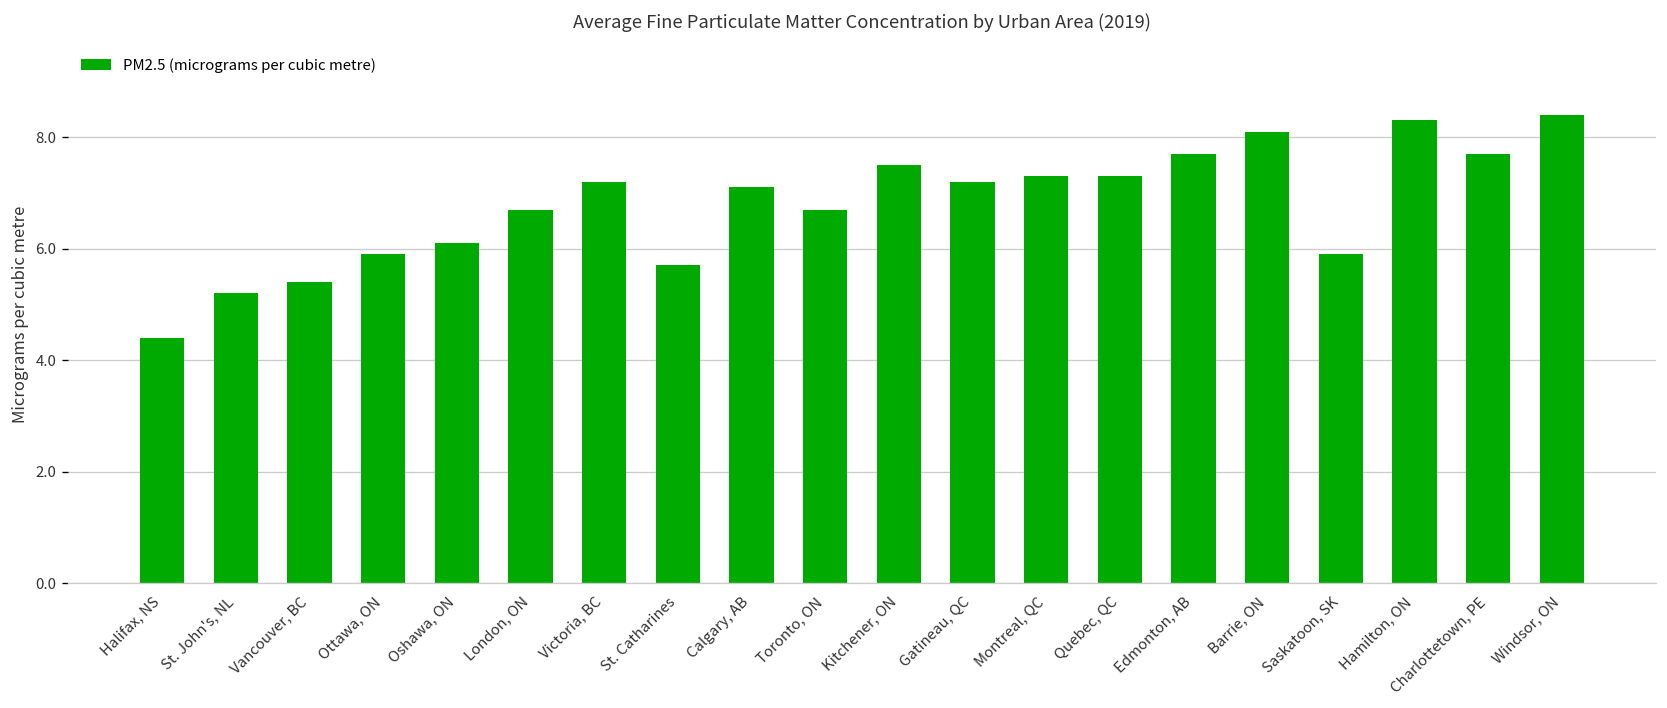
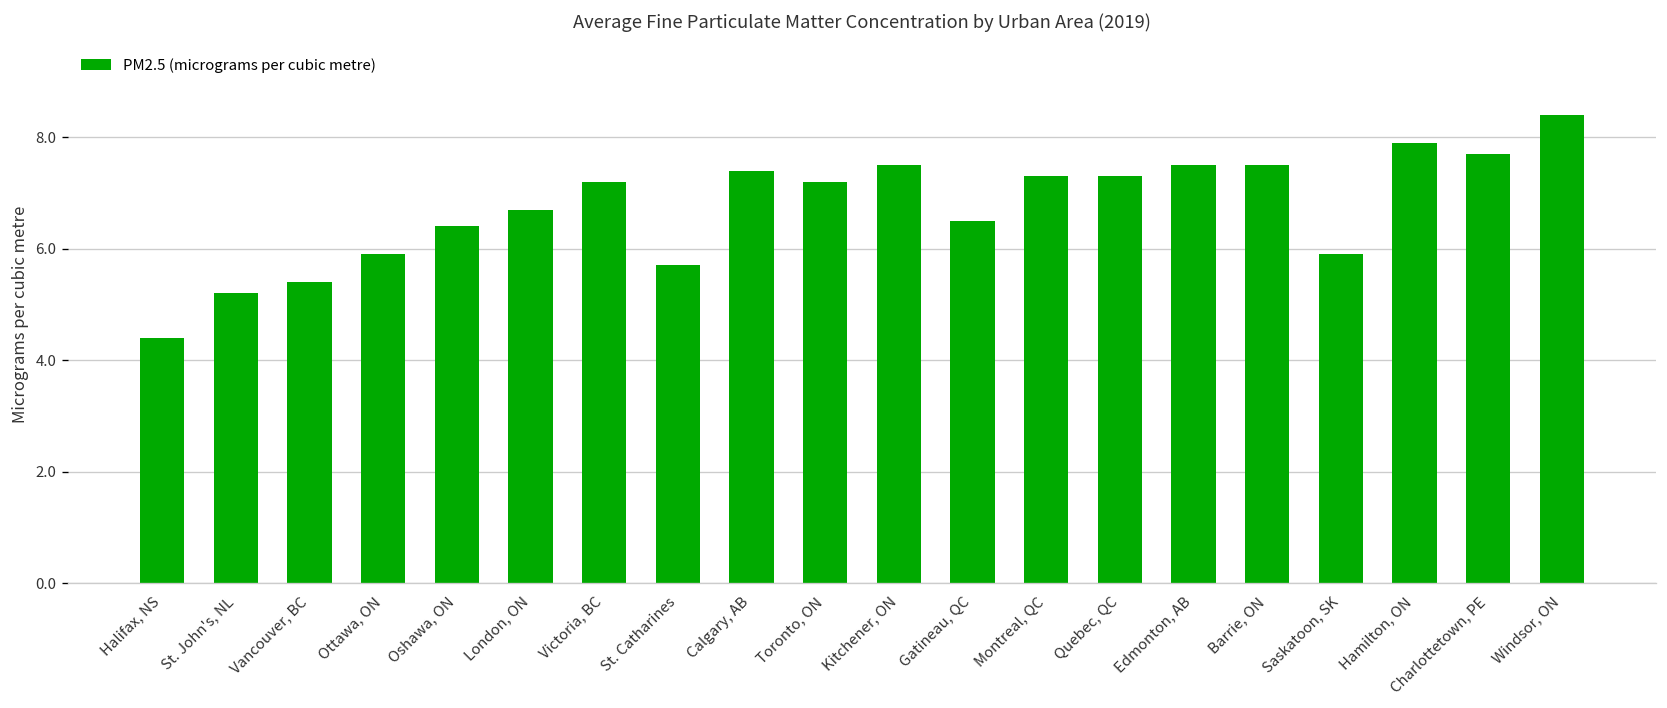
  {
    "Halifax, NS": 4.4,
    "St. John's, NL": 5.2,
    "Vancouver, BC": 5.4,
    "Ottawa, ON": 5.9,
-   "Oshawa, ON": 6.1,
+   "Oshawa, ON": 6.4,
    "London, ON": 6.7,
    "Victoria, BC": 7.2,
    "St. Catharines": 5.7,
-   "Calgary, AB": 7.1,
-   "Toronto, ON": 6.7,
+   "Calgary, AB": 7.4,
+   "Toronto, ON": 7.2,
    "Kitchener, ON": 7.5,
-   "Gatineau, QC": 7.2,
+   "Gatineau, QC": 6.5,
    "Montreal, QC": 7.3,
    "Quebec, QC": 7.3,
-   "Edmonton, AB": 7.7,
-   "Barrie, ON": 8.1,
+   "Edmonton, AB": 7.5,
+   "Barrie, ON": 7.5,
    "Saskatoon, SK": 5.9,
-   "Hamilton, ON": 8.3,
+   "Hamilton, ON": 7.9,
    "Charlottetown, PE": 7.7,
    "Windsor, ON": 8.4
  }
